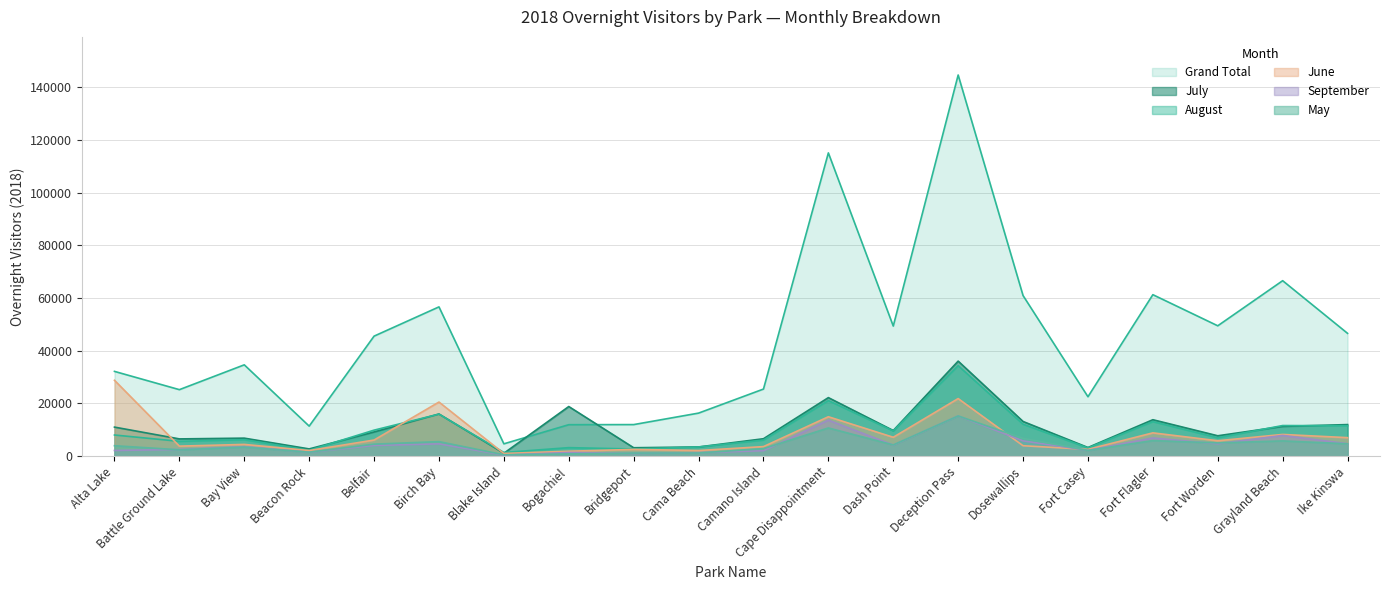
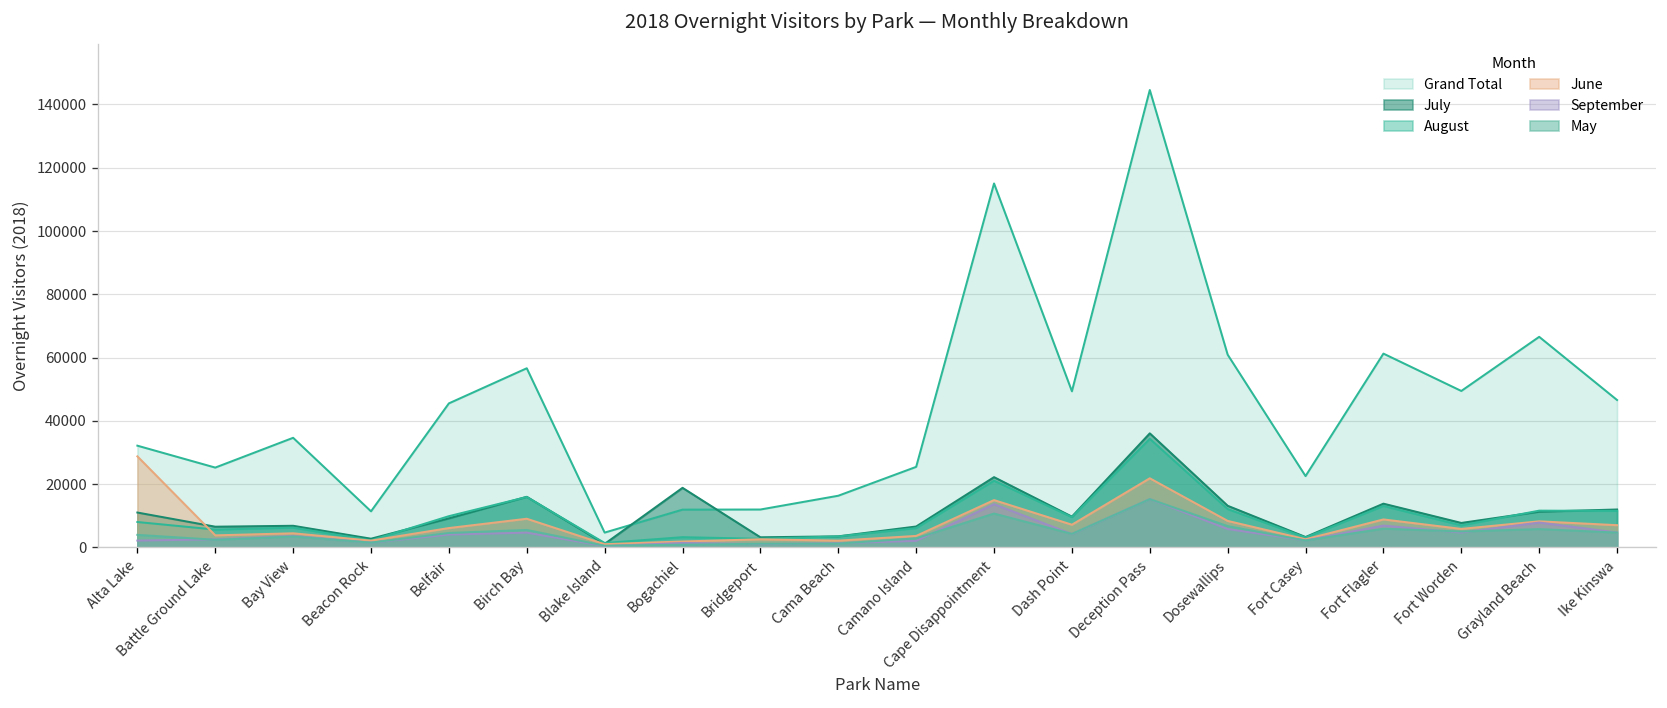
  {
    "July": {
      "Alta Lake": 11000,
      "Bogachiel": 19000,
      "Cape Disappointment": 22000,
      "Deception Pass": 36000,
      "Dosewallips": 13000
    },
    "June": {
      "Alta Lake": 29000,
      "Battle Ground Lake": 4000,
      "Belfair": 6000,
-     "Birch Bay": 21000,
+     "Birch Bay": 9000,
      "Cape Disappointment": 15000,
      "Dash Point": 7000,
      "Deception Pass": 22000,
-     "Dosewallips": 4000,
+     "Dosewallips": 8000,
      "Fort Flagler": 9000,
      "Ike Kinswa": 7000
    }
  }
